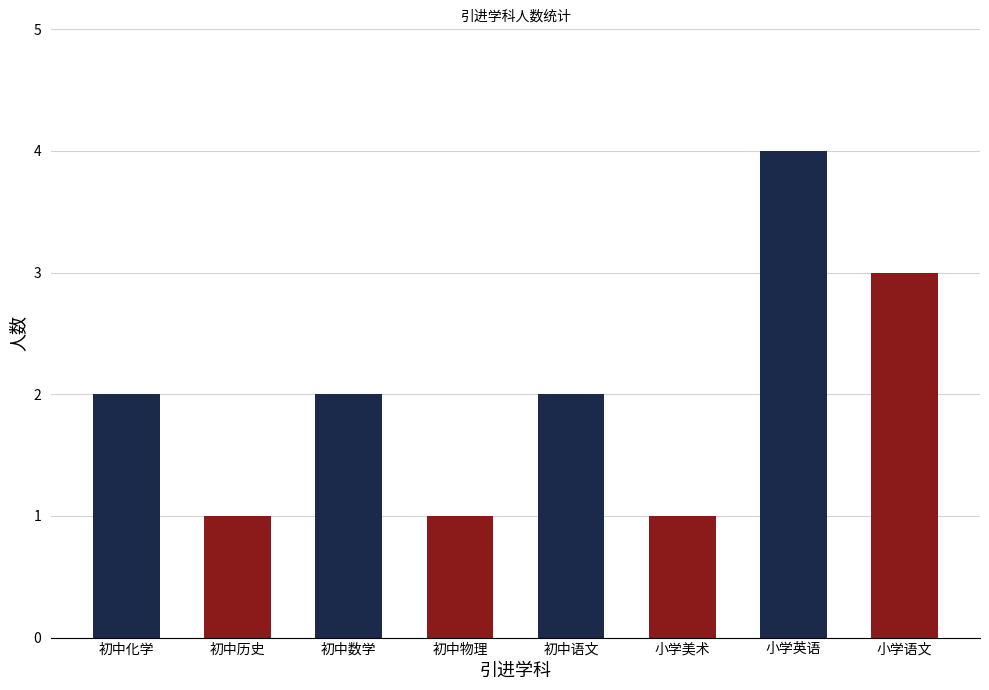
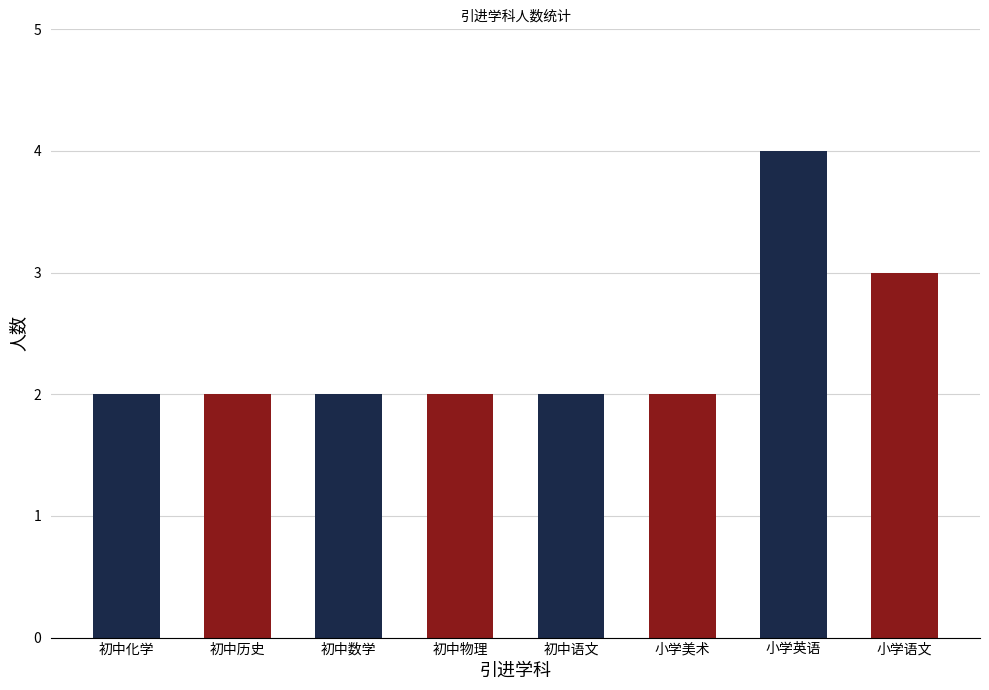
  {
    "初中化学": 2,
-   "初中历史": 1,
+   "初中历史": 2,
    "初中数学": 2,
-   "初中物理": 1,
+   "初中物理": 2,
    "初中语文": 2,
-   "小学美术": 1,
+   "小学美术": 2,
    "小学英语": 4,
    "小学语文": 3
  }
